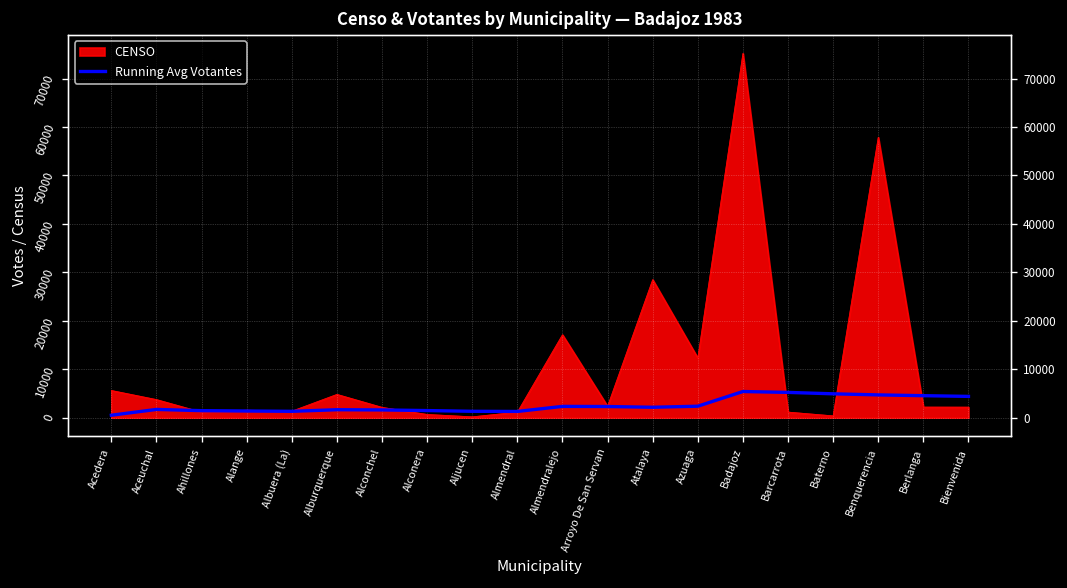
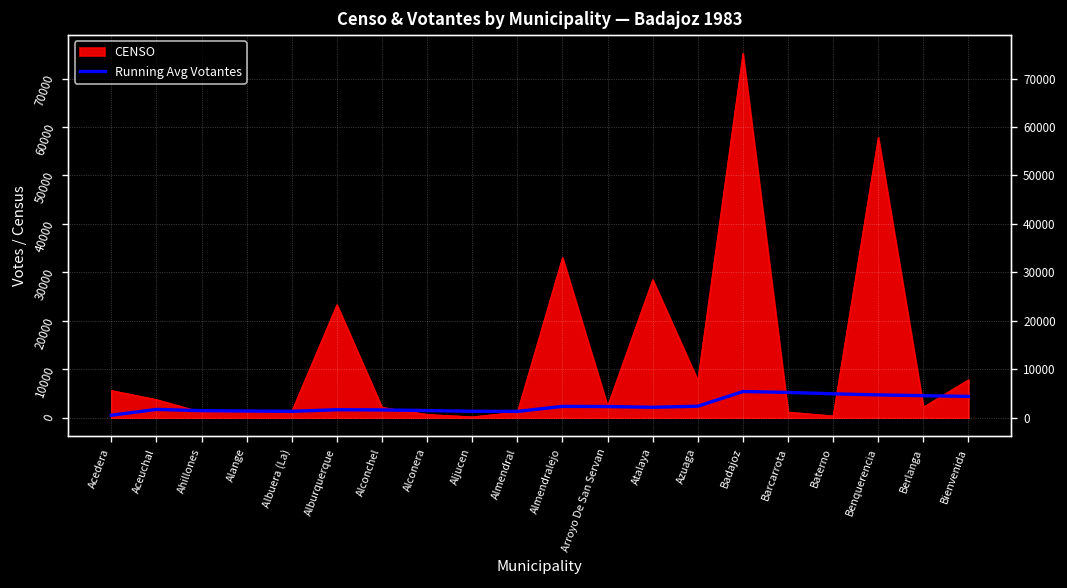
  {
    "CENSO": {
      "Acedera": 6000,
      "Aceuchal": 4000,
-     "Alburquerque": 5000,
+     "Alburquerque": 23000,
      "Alconera": 1000,
      "Aljucen": 0,
-     "Almendralejo": 17000,
+     "Almendralejo": 33000,
      "Atalaya": 28000,
-     "Azuaga": 12000,
+     "Azuaga": 8000,
      "Badajoz": 75000,
      "Barcarrota": 1000,
      "Baterno": 0,
      "Benquerencia": 58000,
      "Berlanga": 2000,
-     "Bienvenida": 2000
+     "Bienvenida": 8000
    },
    "Running Avg Votantes": {
      "Acedera": 1000,
      "Aceuchal": 2000,
      "Alburquerque": 2000,
      "Alconera": 1000,
      "Aljucen": 1000,
      "Almendralejo": 2000,
      "Atalaya": 2000,
      "Azuaga": 2000,
      "Badajoz": 5000,
      "Barcarrota": 5000,
      "Baterno": 5000,
      "Benquerencia": 5000,
      "Berlanga": 5000,
      "Bienvenida": 4000
    }
  }
